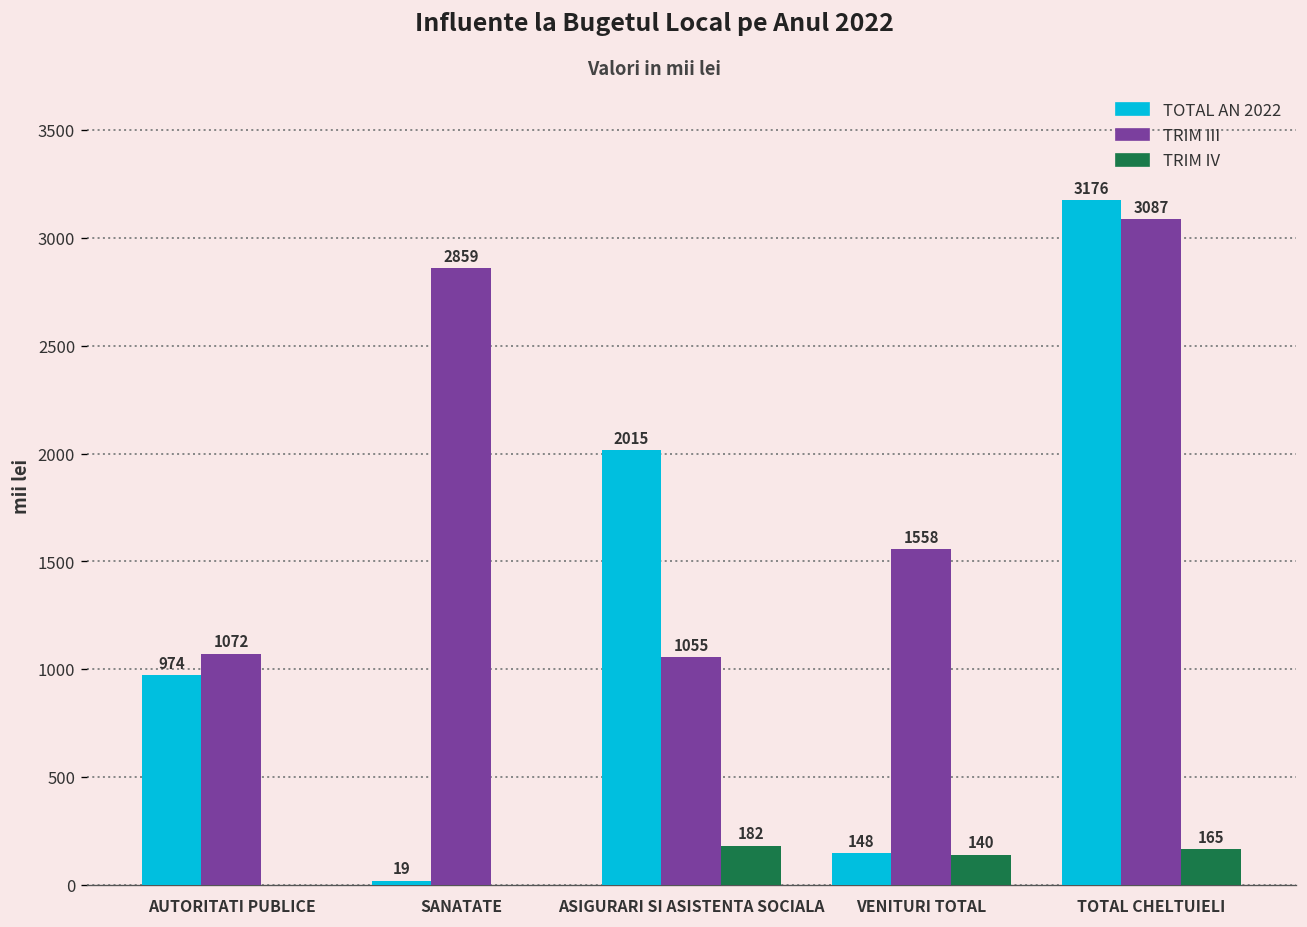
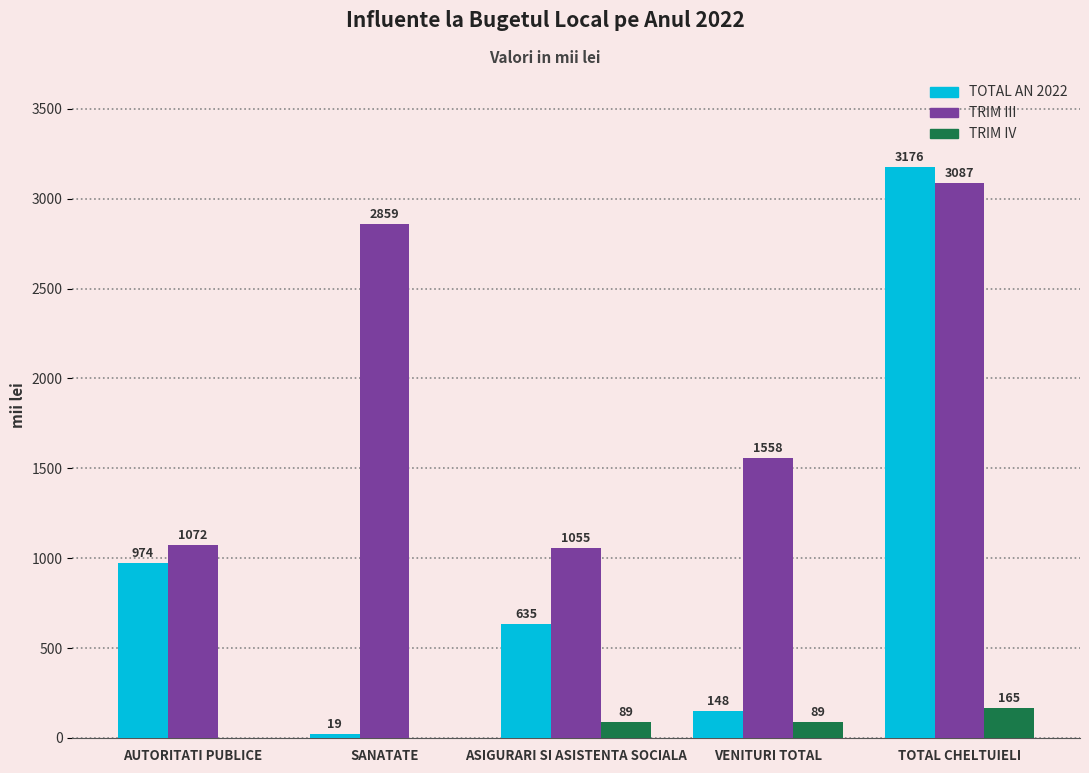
  {
    "TOTAL AN 2022": {
      "AUTORITATI PUBLICE": 974,
      "SANATATE": 19,
-     "ASIGURARI SI ASISTENTA SOCIALA": 2015,
+     "ASIGURARI SI ASISTENTA SOCIALA": 635,
      "VENITURI TOTAL": 148,
      "TOTAL CHELTUIELI": 3176
    },
    "TRIM III": {
      "AUTORITATI PUBLICE": 1072,
      "SANATATE": 2859,
      "ASIGURARI SI ASISTENTA SOCIALA": 1055,
      "VENITURI TOTAL": 1558,
      "TOTAL CHELTUIELI": 3087
    },
    "TRIM IV": {
-     "ASIGURARI SI ASISTENTA SOCIALA": 182,
-     "VENITURI TOTAL": 140,
+     "ASIGURARI SI ASISTENTA SOCIALA": 89,
+     "VENITURI TOTAL": 89,
      "TOTAL CHELTUIELI": 165
    }
  }
